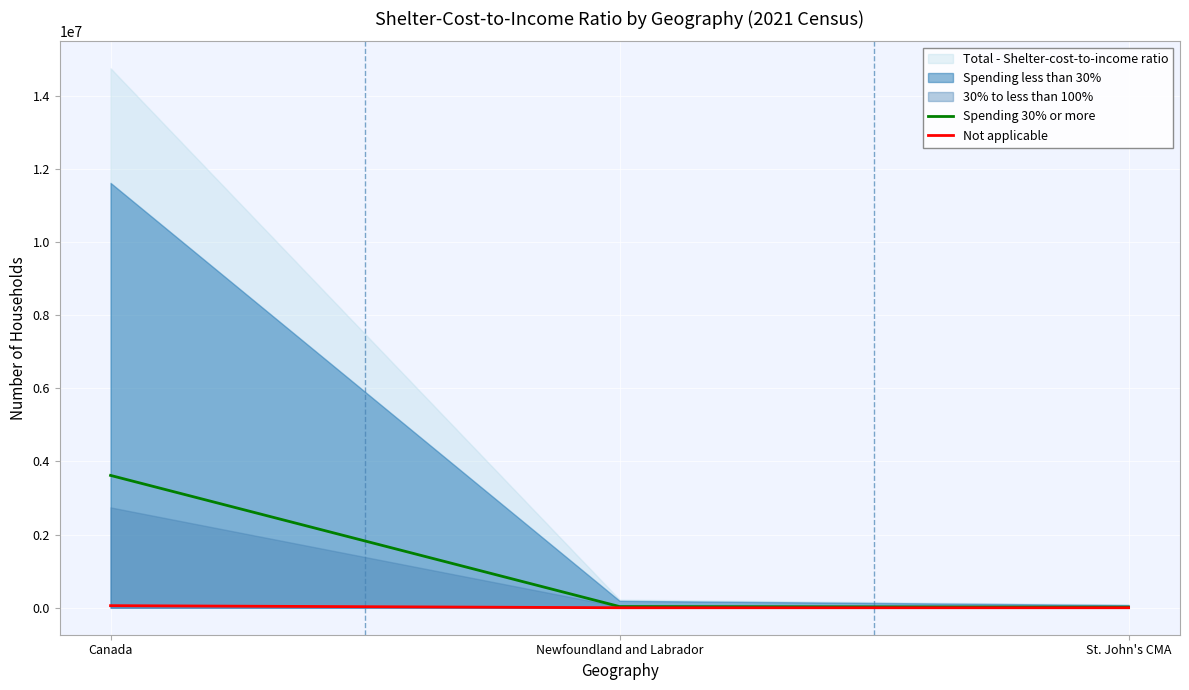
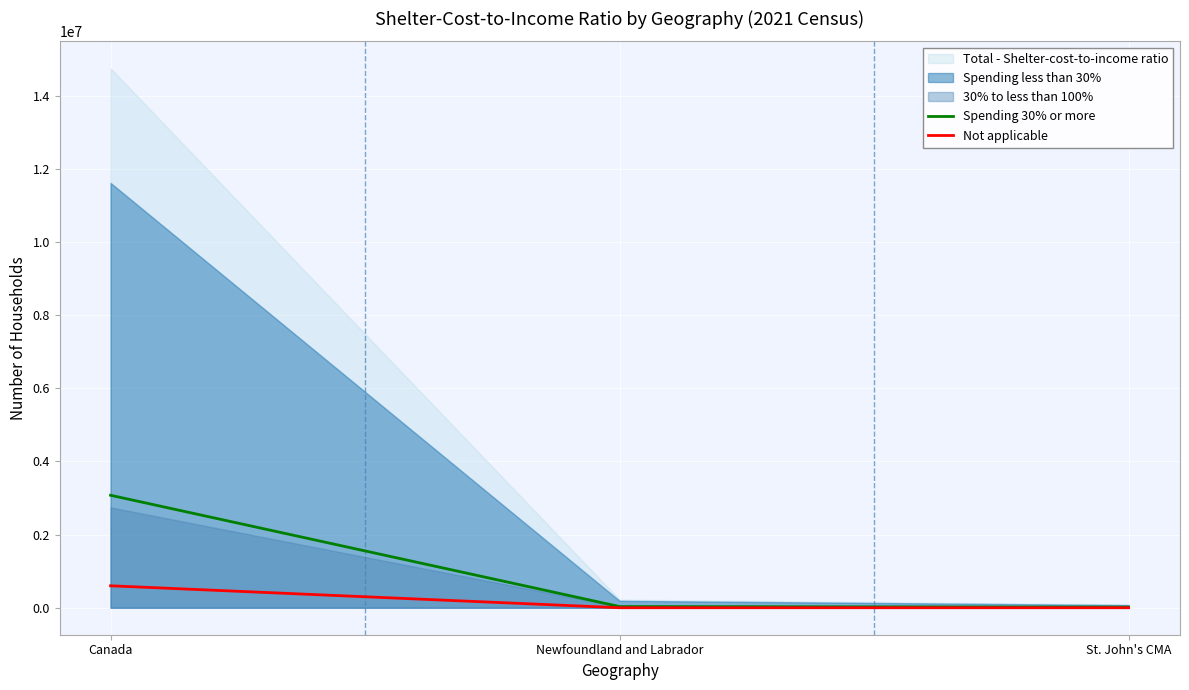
  {
    "Spending 30% or more": {
-     "Canada": 3600000
+     "Canada": 3100000
    },
    "Total - Shelter-cost-to-income ratio": {
      "Canada": 14700000
    },
    "Not applicable": {
-     "Canada": 100000
+     "Canada": 600000
    }
  }
